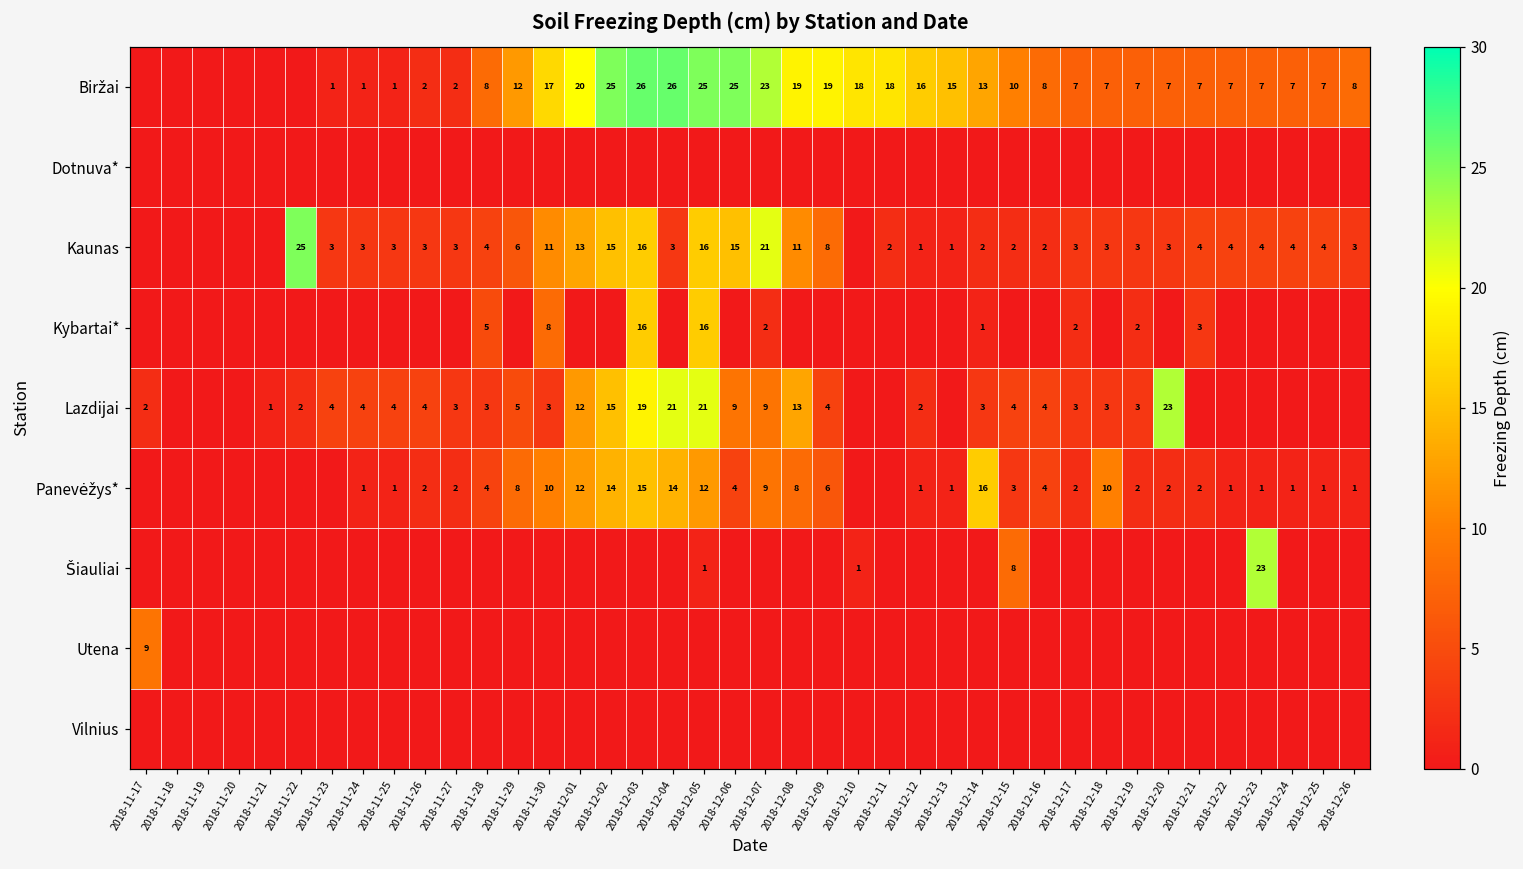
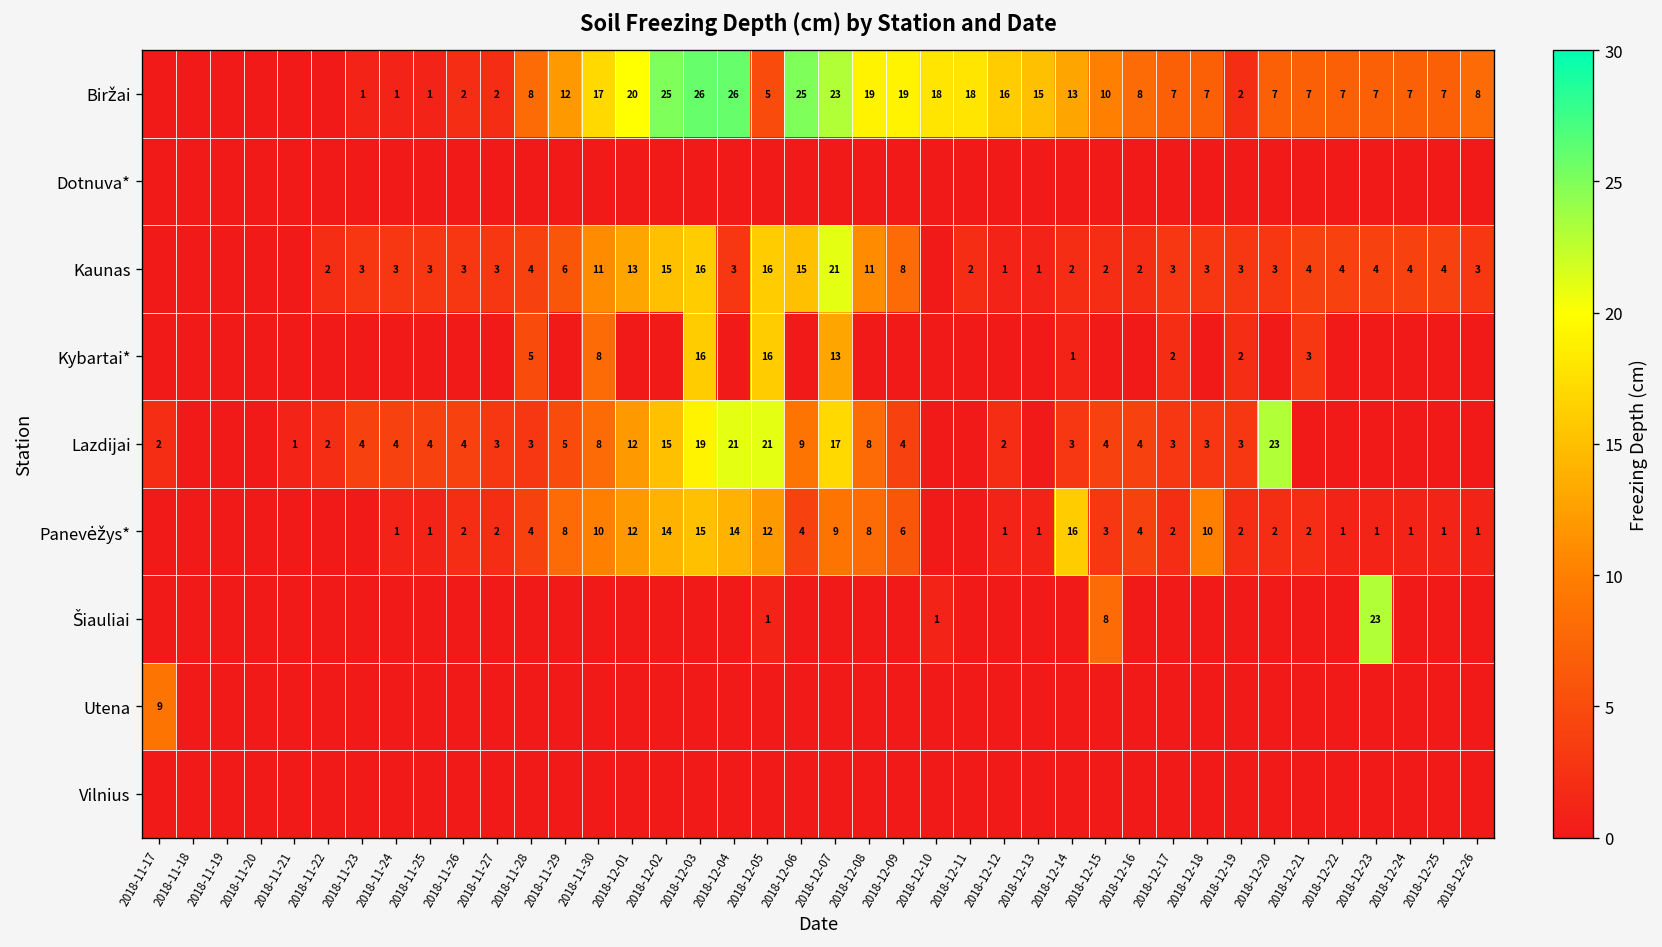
  {
    "Biržai": {
      "2018-11-23": 1,
      "2018-11-24": 1,
      "2018-11-25": 1,
      "2018-11-26": 2,
      "2018-11-27": 2,
      "2018-11-28": 8,
      "2018-11-29": 12,
      "2018-11-30": 17,
      "2018-12-01": 20,
      "2018-12-02": 25,
      "2018-12-03": 26,
      "2018-12-04": 26,
-     "2018-12-05": 25,
+     "2018-12-05": 5,
      "2018-12-06": 25,
      "2018-12-07": 23,
      "2018-12-08": 19,
      "2018-12-09": 19,
      "2018-12-10": 18,
      "2018-12-11": 18,
      "2018-12-12": 16,
      "2018-12-13": 15,
      "2018-12-14": 13,
      "2018-12-15": 10,
      "2018-12-16": 8,
      "2018-12-17": 7,
      "2018-12-18": 7,
-     "2018-12-19": 7,
+     "2018-12-19": 2,
      "2018-12-20": 7,
      "2018-12-21": 7,
      "2018-12-22": 7,
      "2018-12-23": 7,
      "2018-12-24": 7,
      "2018-12-25": 7,
      "2018-12-26": 8
    },
    "Kaunas": {
-     "2018-11-22": 25,
+     "2018-11-22": 2,
      "2018-11-23": 3,
      "2018-11-24": 3,
      "2018-11-25": 3,
      "2018-11-26": 3,
      "2018-11-27": 3,
      "2018-11-28": 4,
      "2018-11-29": 6,
      "2018-11-30": 11,
      "2018-12-01": 13,
      "2018-12-02": 15,
      "2018-12-03": 16,
      "2018-12-04": 3,
      "2018-12-05": 16,
      "2018-12-06": 15,
      "2018-12-07": 21,
      "2018-12-08": 11,
      "2018-12-09": 8,
      "2018-12-11": 2,
      "2018-12-12": 1,
      "2018-12-13": 1,
      "2018-12-14": 2,
      "2018-12-15": 2,
      "2018-12-16": 2,
      "2018-12-17": 3,
      "2018-12-18": 3,
      "2018-12-19": 3,
      "2018-12-20": 3,
      "2018-12-21": 4,
      "2018-12-22": 4,
      "2018-12-23": 4,
      "2018-12-24": 4,
      "2018-12-25": 4,
      "2018-12-26": 3
    },
    "Kybartai*": {
      "2018-11-28": 5,
      "2018-11-30": 8,
      "2018-12-03": 16,
      "2018-12-05": 16,
-     "2018-12-07": 2,
+     "2018-12-07": 13,
      "2018-12-14": 1,
      "2018-12-17": 2,
      "2018-12-19": 2,
      "2018-12-21": 3
    },
    "Lazdijai": {
      "2018-11-17": 2,
      "2018-11-21": 1,
      "2018-11-22": 2,
      "2018-11-23": 4,
      "2018-11-24": 4,
      "2018-11-25": 4,
      "2018-11-26": 4,
      "2018-11-27": 3,
      "2018-11-28": 3,
      "2018-11-29": 5,
-     "2018-11-30": 3,
+     "2018-11-30": 8,
      "2018-12-01": 12,
      "2018-12-02": 15,
      "2018-12-03": 19,
      "2018-12-04": 21,
      "2018-12-05": 21,
      "2018-12-06": 9,
-     "2018-12-07": 9,
-     "2018-12-08": 13,
+     "2018-12-07": 17,
+     "2018-12-08": 8,
      "2018-12-09": 4,
      "2018-12-12": 2,
      "2018-12-14": 3,
      "2018-12-15": 4,
      "2018-12-16": 4,
      "2018-12-17": 3,
      "2018-12-18": 3,
      "2018-12-19": 3,
      "2018-12-20": 23
    },
    "Panevėžys*": {
      "2018-11-24": 1,
      "2018-11-25": 1,
      "2018-11-26": 2,
      "2018-11-27": 2,
      "2018-11-28": 4,
      "2018-11-29": 8,
      "2018-11-30": 10,
      "2018-12-01": 12,
      "2018-12-02": 14,
      "2018-12-03": 15,
      "2018-12-04": 14,
      "2018-12-05": 12,
      "2018-12-06": 4,
      "2018-12-07": 9,
      "2018-12-08": 8,
      "2018-12-09": 6,
      "2018-12-12": 1,
      "2018-12-13": 1,
      "2018-12-14": 16,
      "2018-12-15": 3,
      "2018-12-16": 4,
      "2018-12-17": 2,
      "2018-12-18": 10,
      "2018-12-19": 2,
      "2018-12-20": 2,
      "2018-12-21": 2,
      "2018-12-22": 1,
      "2018-12-23": 1,
      "2018-12-24": 1,
      "2018-12-25": 1,
      "2018-12-26": 1
    },
    "Šiauliai": {
      "2018-12-05": 1,
      "2018-12-10": 1,
      "2018-12-15": 8,
      "2018-12-23": 23
    },
    "Utena": {
      "2018-11-17": 9
    }
  }
